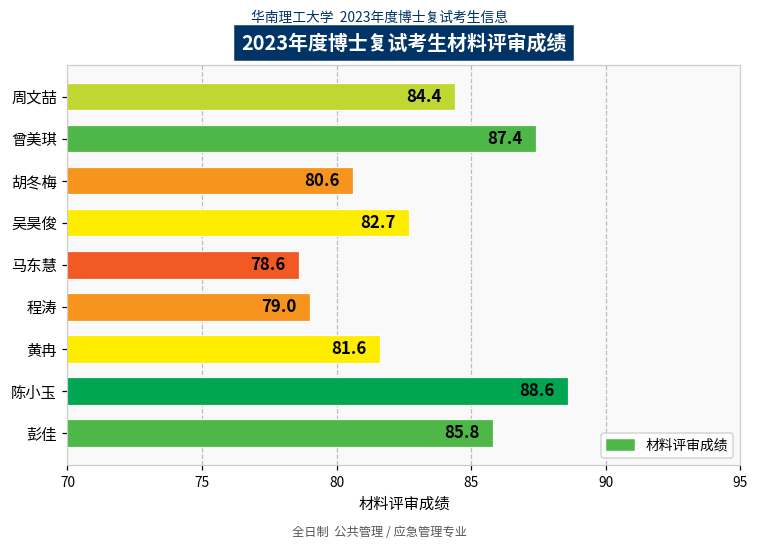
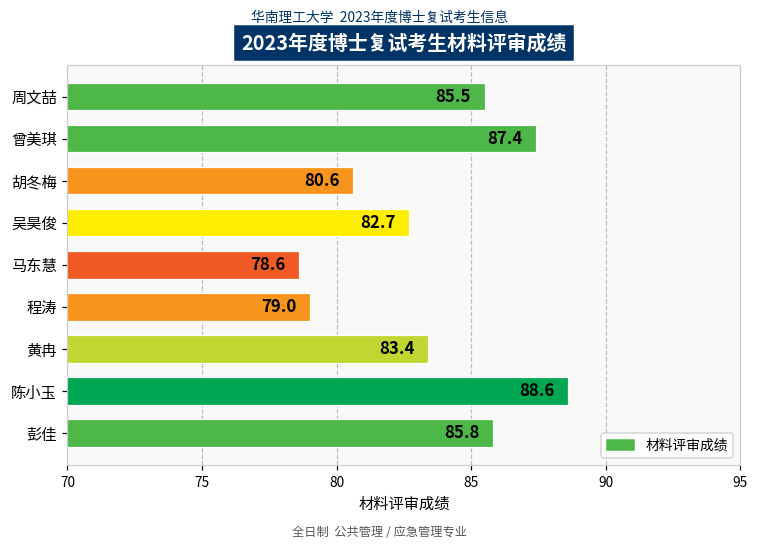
  {
-   "周文喆": 84.4,
+   "周文喆": 85.5,
    "曾美琪": 87.4,
    "胡冬梅": 80.6,
    "吴昊俊": 82.7,
    "马东慧": 78.6,
    "程涛": 79.0,
-   "黄冉": 81.6,
+   "黄冉": 83.4,
    "陈小玉": 88.6,
    "彭佳": 85.8
  }
